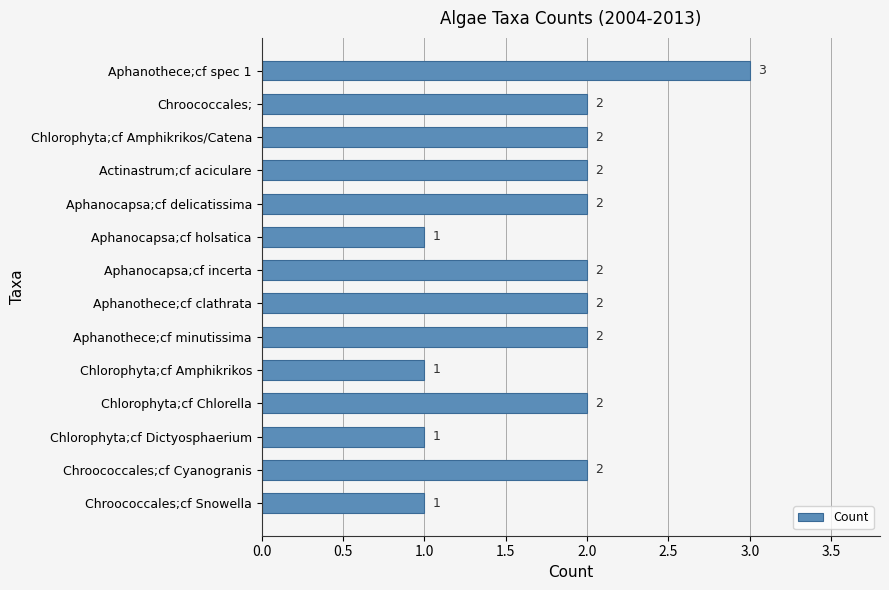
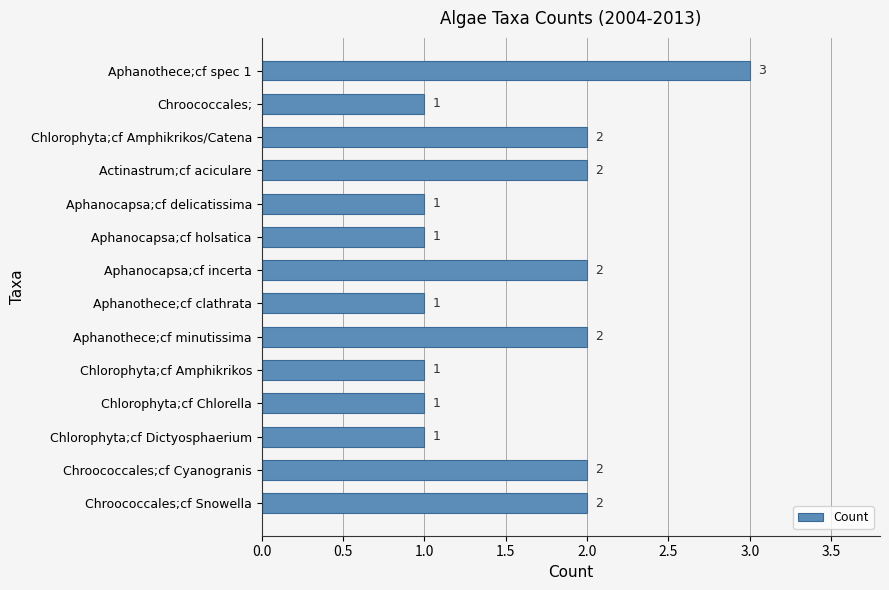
  {
    "Aphanothece;cf spec 1": 3,
-   "Chroococcales;": 2,
+   "Chroococcales;": 1,
    "Chlorophyta;cf Amphikrikos/Catena": 2,
    "Actinastrum;cf aciculare": 2,
-   "Aphanocapsa;cf delicatissima": 2,
+   "Aphanocapsa;cf delicatissima": 1,
    "Aphanocapsa;cf holsatica": 1,
    "Aphanocapsa;cf incerta": 2,
-   "Aphanothece;cf clathrata": 2,
+   "Aphanothece;cf clathrata": 1,
    "Aphanothece;cf minutissima": 2,
    "Chlorophyta;cf Amphikrikos": 1,
-   "Chlorophyta;cf Chlorella": 2,
+   "Chlorophyta;cf Chlorella": 1,
    "Chlorophyta;cf Dictyosphaerium": 1,
    "Chroococcales;cf Cyanogranis": 2,
-   "Chroococcales;cf Snowella": 1
+   "Chroococcales;cf Snowella": 2
  }
